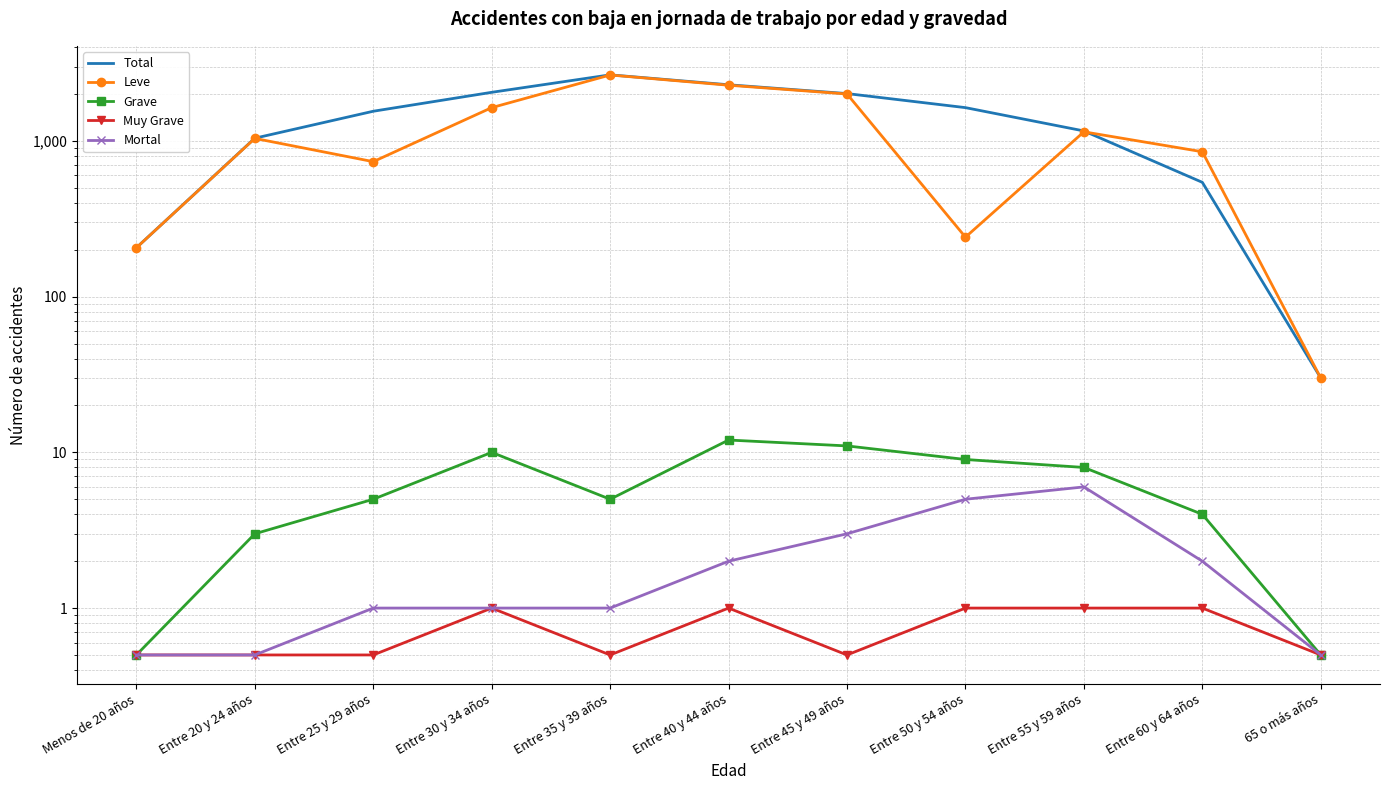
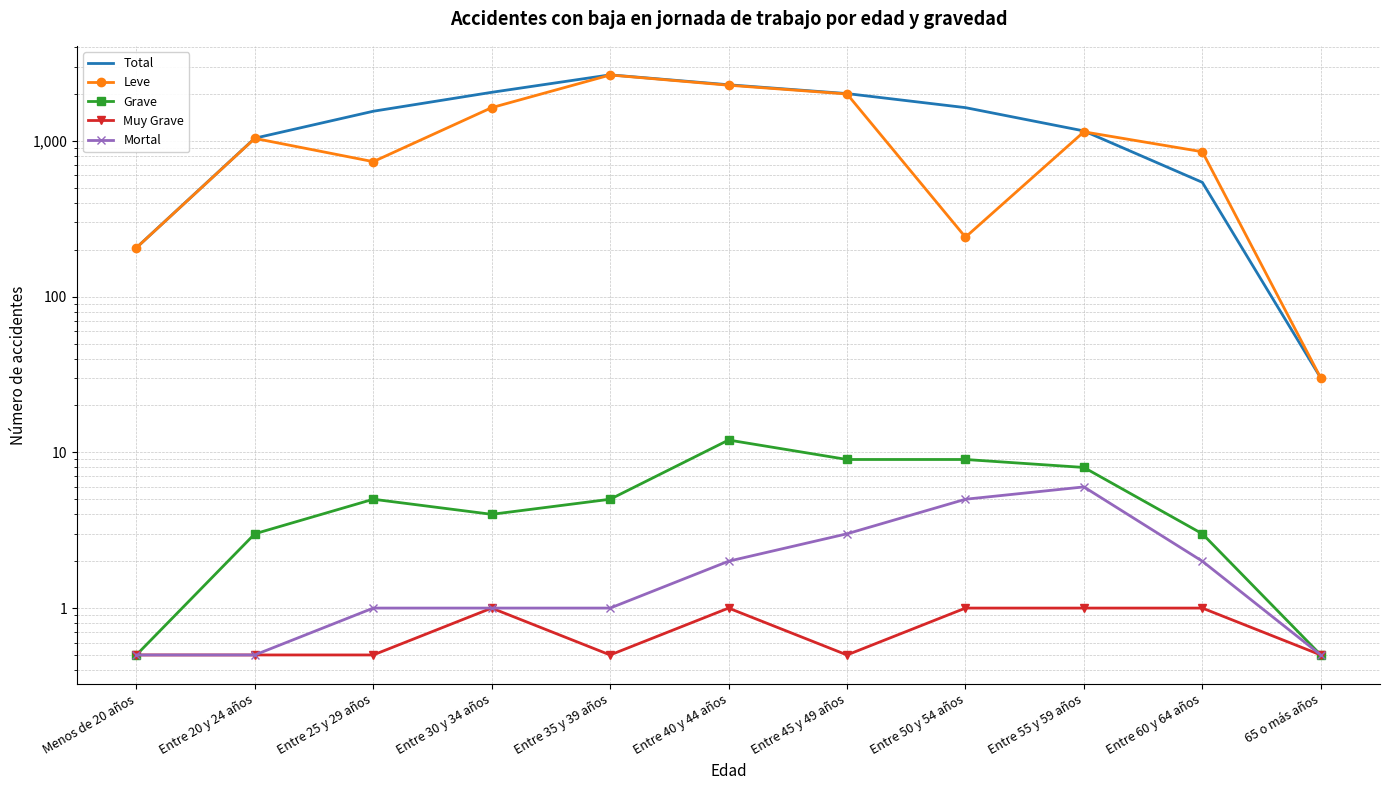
  {
    "Total": {
      "Entre 25 y 29 años": "1,600",
      "Entre 30 y 34 años": "2,100",
      "Entre 50 y 54 años": "1,600",
      "Entre 60 y 64 años": "540"
    },
    "Leve": {
      "Entre 25 y 29 años": "700",
      "Entre 30 y 34 años": "1,600",
      "Entre 50 y 54 años": "240",
      "Entre 60 y 64 años": "900"
    },
    "Grave": {
      "Entre 20 y 24 años": "3",
      "Entre 25 y 29 años": "5",
-     "Entre 30 y 34 años": "10",
+     "Entre 30 y 34 años": "4",
      "Entre 35 y 39 años": "5",
      "Entre 40 y 44 años": "12",
-     "Entre 45 y 49 años": "11",
+     "Entre 45 y 49 años": "9",
      "Entre 50 y 54 años": "9",
      "Entre 55 y 59 años": "8",
-     "Entre 60 y 64 años": "4"
+     "Entre 60 y 64 años": "3"
    },
    "Muy Grave": {
      "Entre 25 y 29 años": "0.50",
      "Entre 35 y 39 años": "0.50",
      "Entre 40 y 44 años": "1",
      "Entre 45 y 49 años": "0.50",
      "Entre 50 y 54 años": "1",
      "Entre 55 y 59 años": "1",
      "Entre 60 y 64 años": "1"
    },
    "Mortal": {
      "Entre 25 y 29 años": "1",
      "Entre 35 y 39 años": "1",
      "Entre 40 y 44 años": "2",
      "Entre 45 y 49 años": "3",
      "Entre 50 y 54 años": "5",
      "Entre 55 y 59 años": "6",
      "Entre 60 y 64 años": "2"
    }
  }
